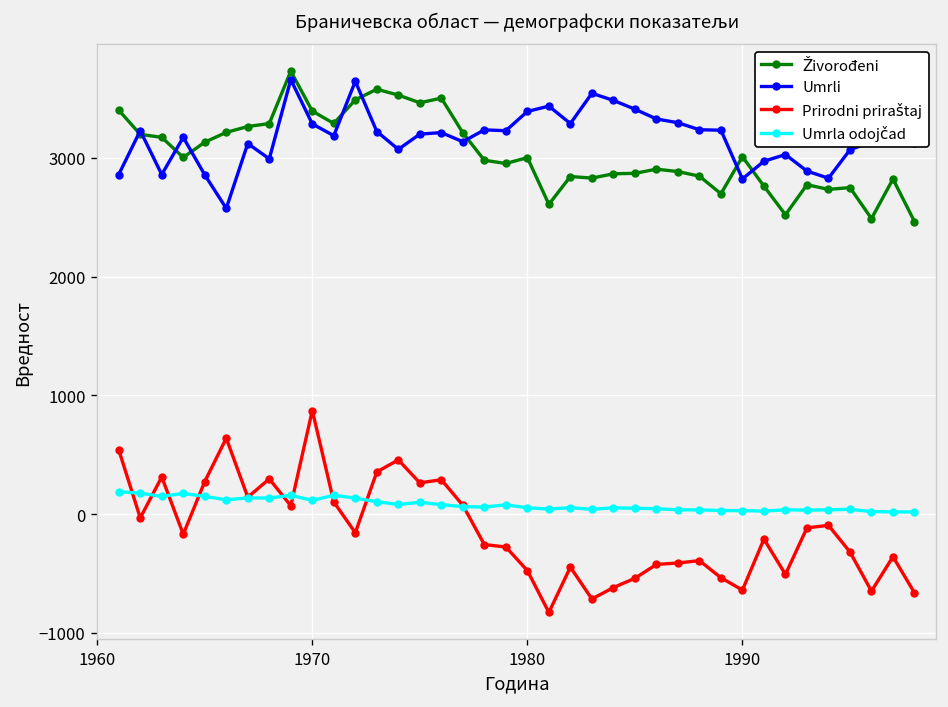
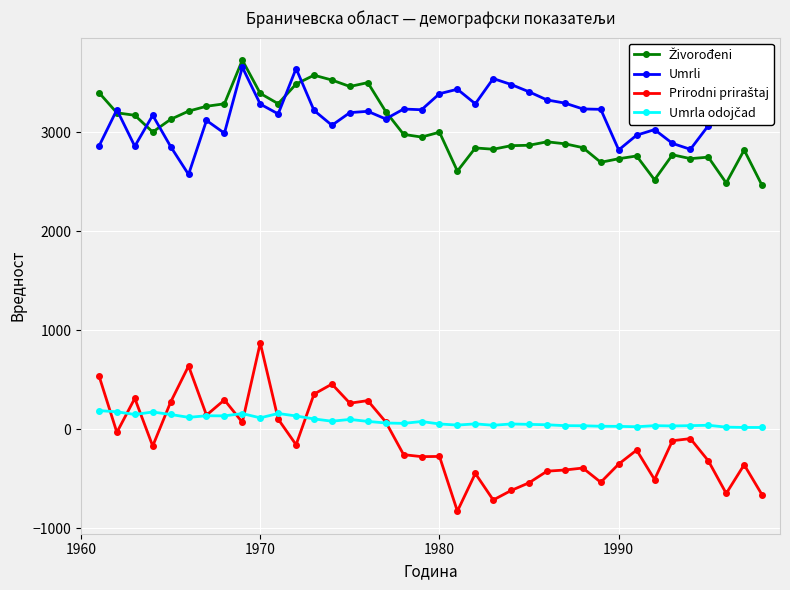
  {
    "Živorođeni": {
      "1970": 3400,
      "1980": 3000,
-     "1990": 3000
+     "1990": 2700
    },
    "Umrli": {
      "1970": 3300,
      "1980": 3400,
      "1990": 2800
    },
    "Prirodni priraštaj": {
      "1970": 900,
-     "1980": -500,
-     "1990": -600
+     "1980": -300,
+     "1990": -400
    },
    "Umrla odojčad": {
      "1970": 100,
      "1980": 100,
      "1990": 0
    }
  }
